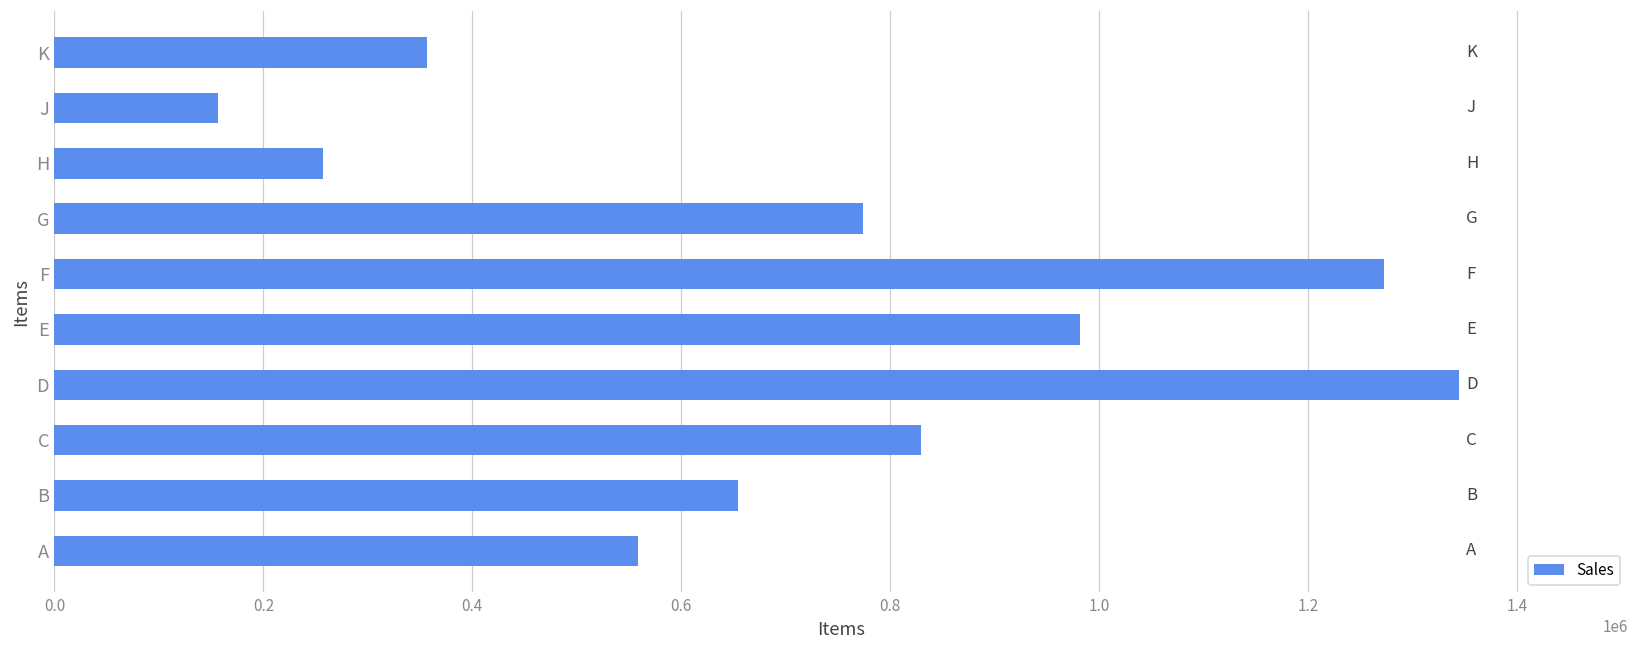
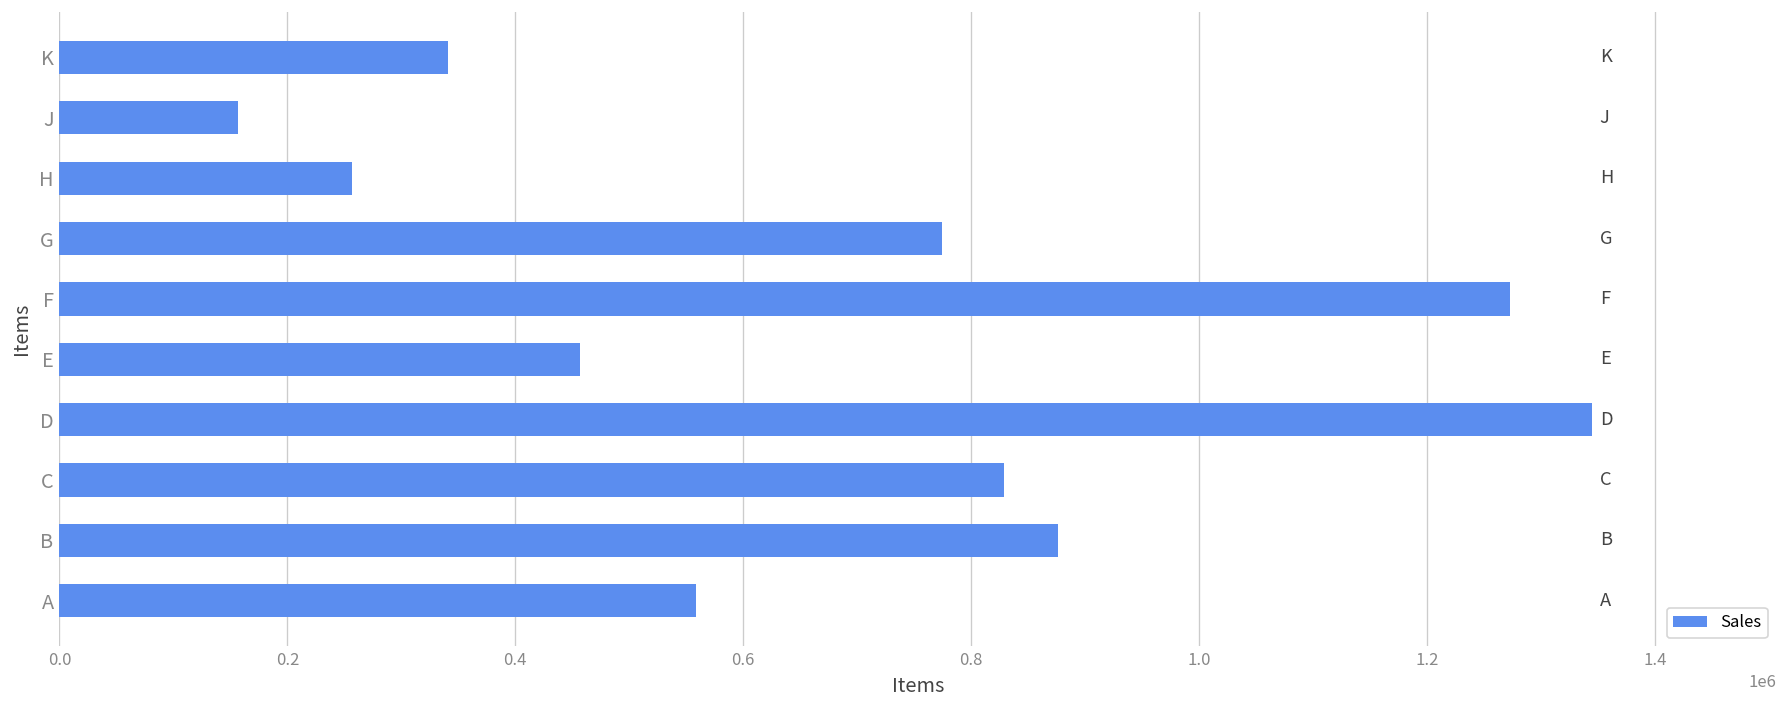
  {
-   "K": 360000,
+   "K": 340000,
    "J": 160000,
    "H": 260000,
    "G": 770000,
    "F": 1270000,
-   "E": 980000,
+   "E": 460000,
    "D": 1350000,
    "C": 830000,
-   "B": 650000,
+   "B": 880000,
    "A": 560000
  }
